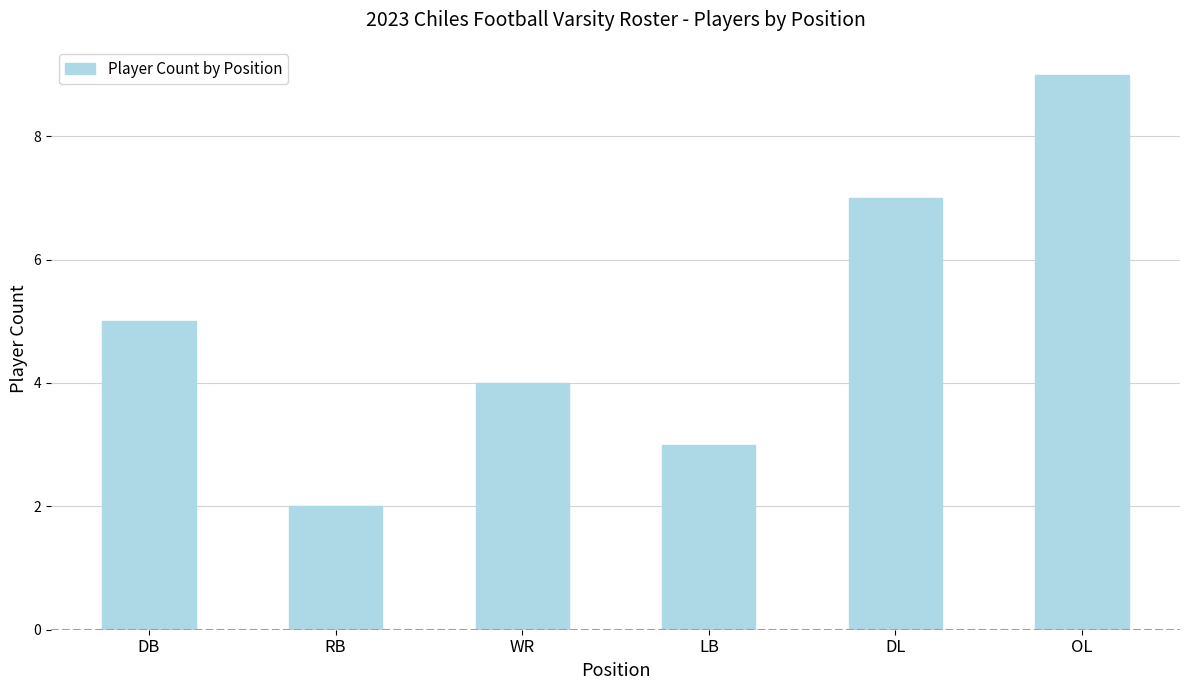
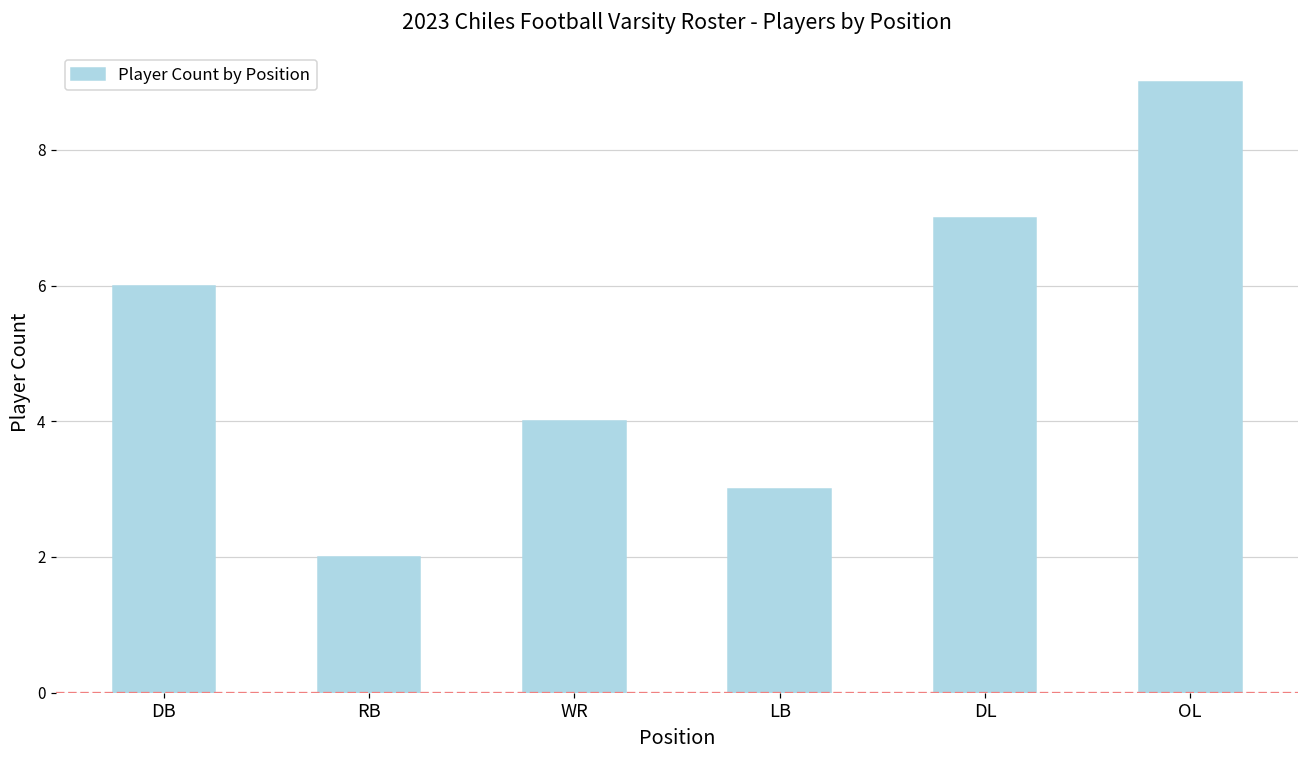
  {
-   "DB": 5,
+   "DB": 6,
    "RB": 2,
    "WR": 4,
    "LB": 3,
    "DL": 7,
    "OL": 9
  }
